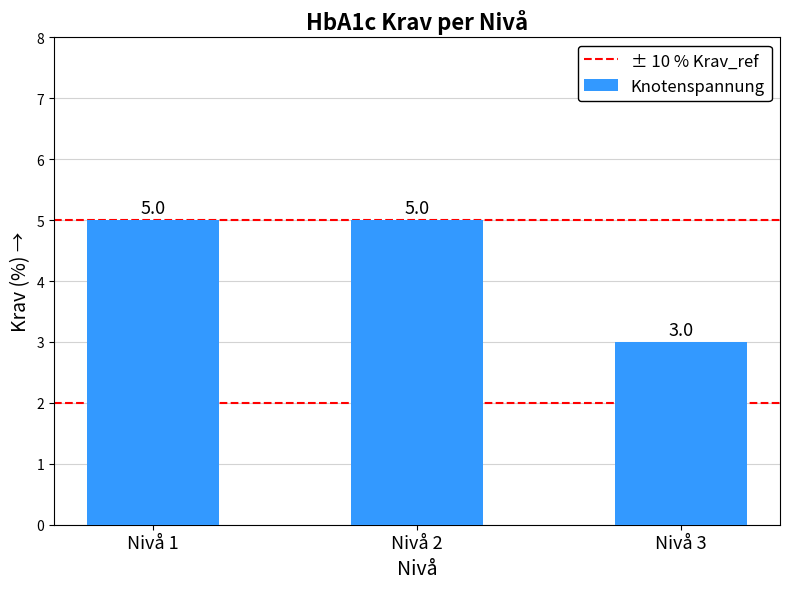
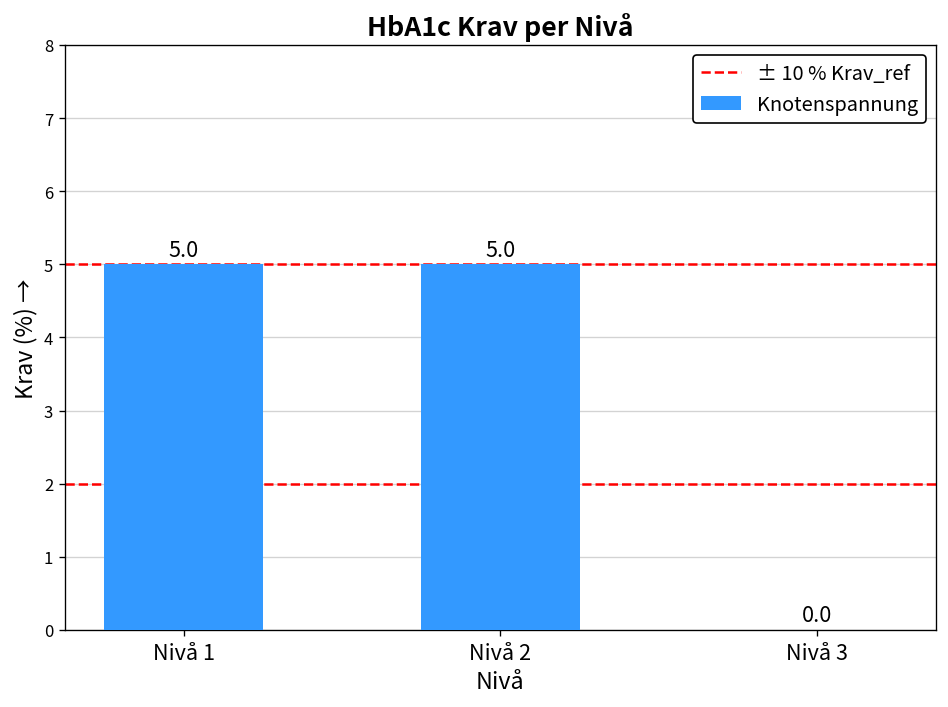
  {
    "Nivå 1": 5.0,
    "Nivå 2": 5.0,
-   "Nivå 3": 3.0
+   "Nivå 3": 0.0
  }
